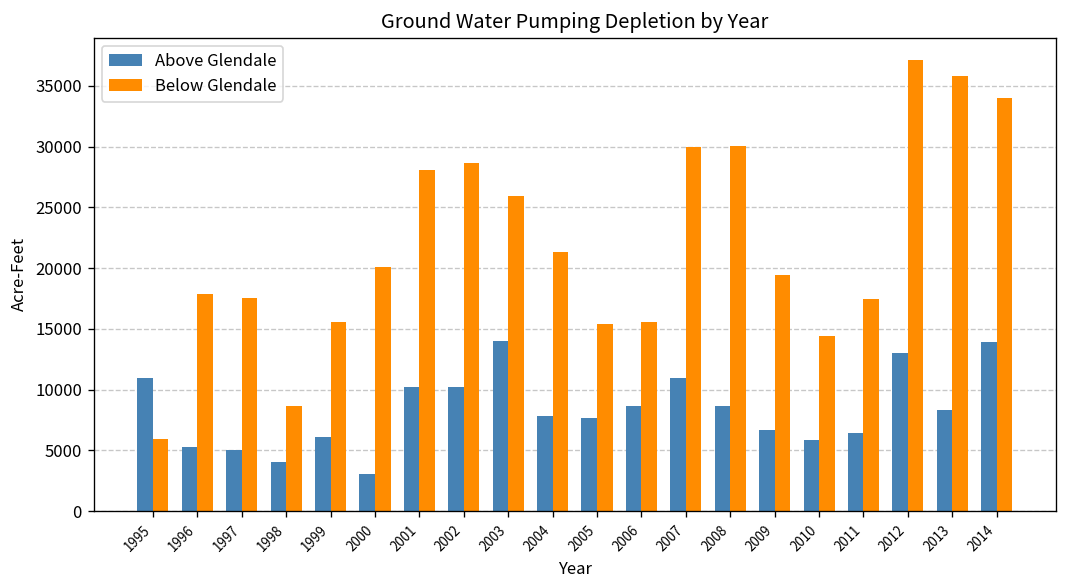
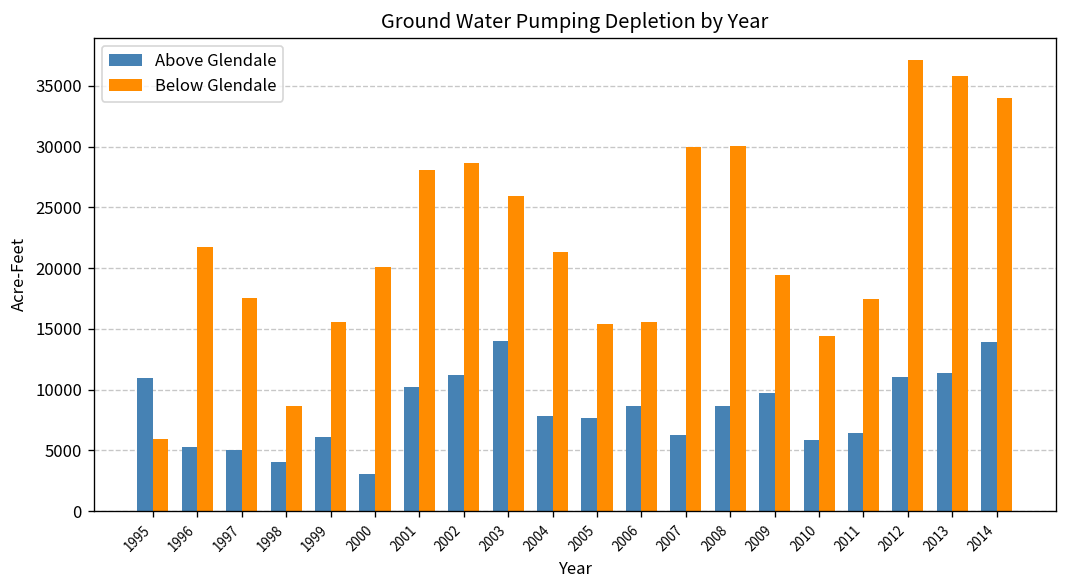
  {
    "Above Glendale": {
      "1995": 11000,
      "1996": 5300,
      "1997": 5000,
      "1998": 4100,
      "1999": 6100,
      "2000": 3100,
      "2001": 10200,
-     "2002": 10200,
+     "2002": 11200,
      "2003": 14000,
      "2004": 7900,
      "2005": 7700,
      "2006": 8700,
-     "2007": 11000,
+     "2007": 6300,
      "2008": 8700,
-     "2009": 6700,
+     "2009": 9700,
      "2010": 5800,
      "2011": 6400,
-     "2012": 13000,
-     "2013": 8300,
+     "2012": 11100,
+     "2013": 11400,
      "2014": 14000
    },
    "Below Glendale": {
      "1995": 5900,
-     "1996": 17800,
+     "1996": 21700,
      "1997": 17500,
      "1998": 8700,
      "1999": 15600,
      "2000": 20100,
      "2001": 28100,
      "2002": 28600,
      "2003": 25900,
      "2004": 21300,
      "2005": 15400,
      "2006": 15600,
      "2007": 30000,
      "2008": 30000,
      "2009": 19400,
      "2010": 14400,
      "2011": 17500,
      "2012": 37100,
      "2013": 35800,
      "2014": 34000
    }
  }
